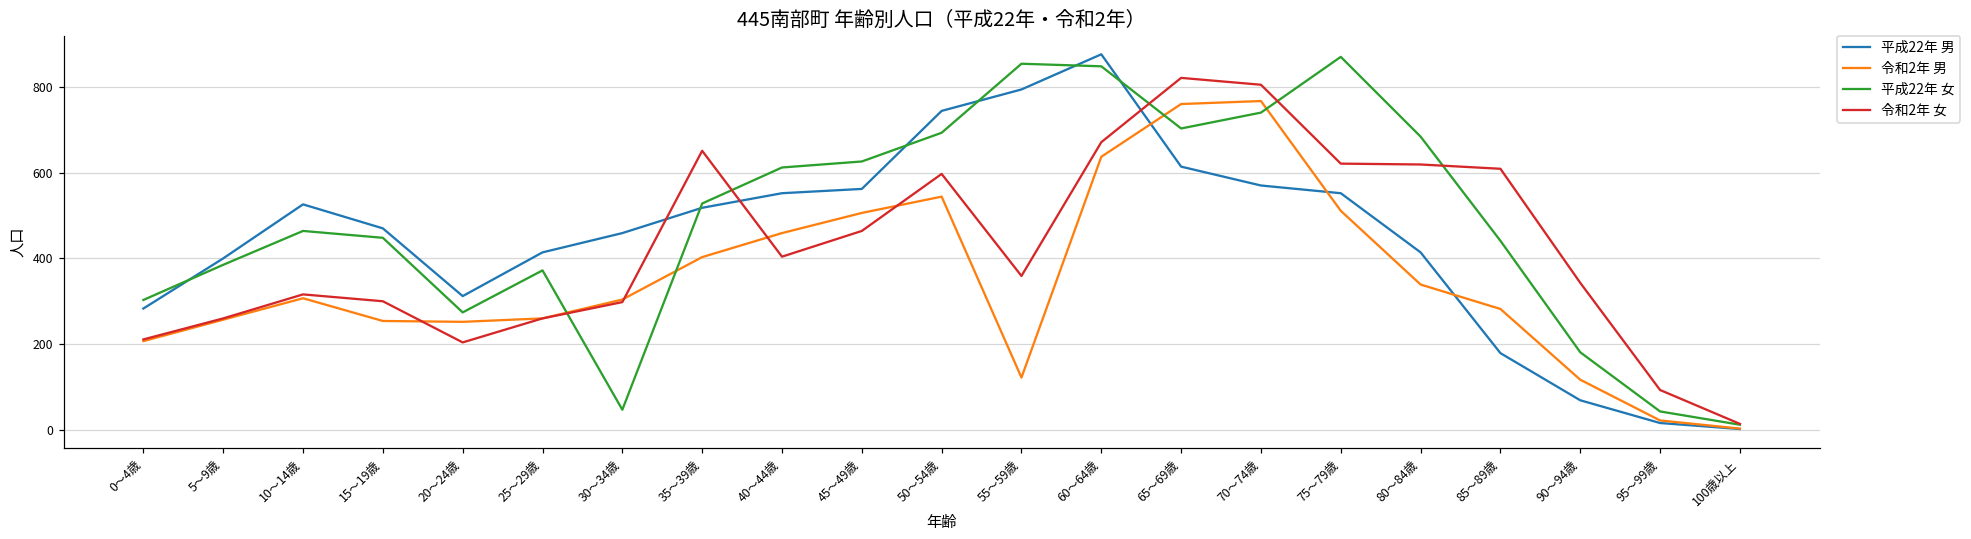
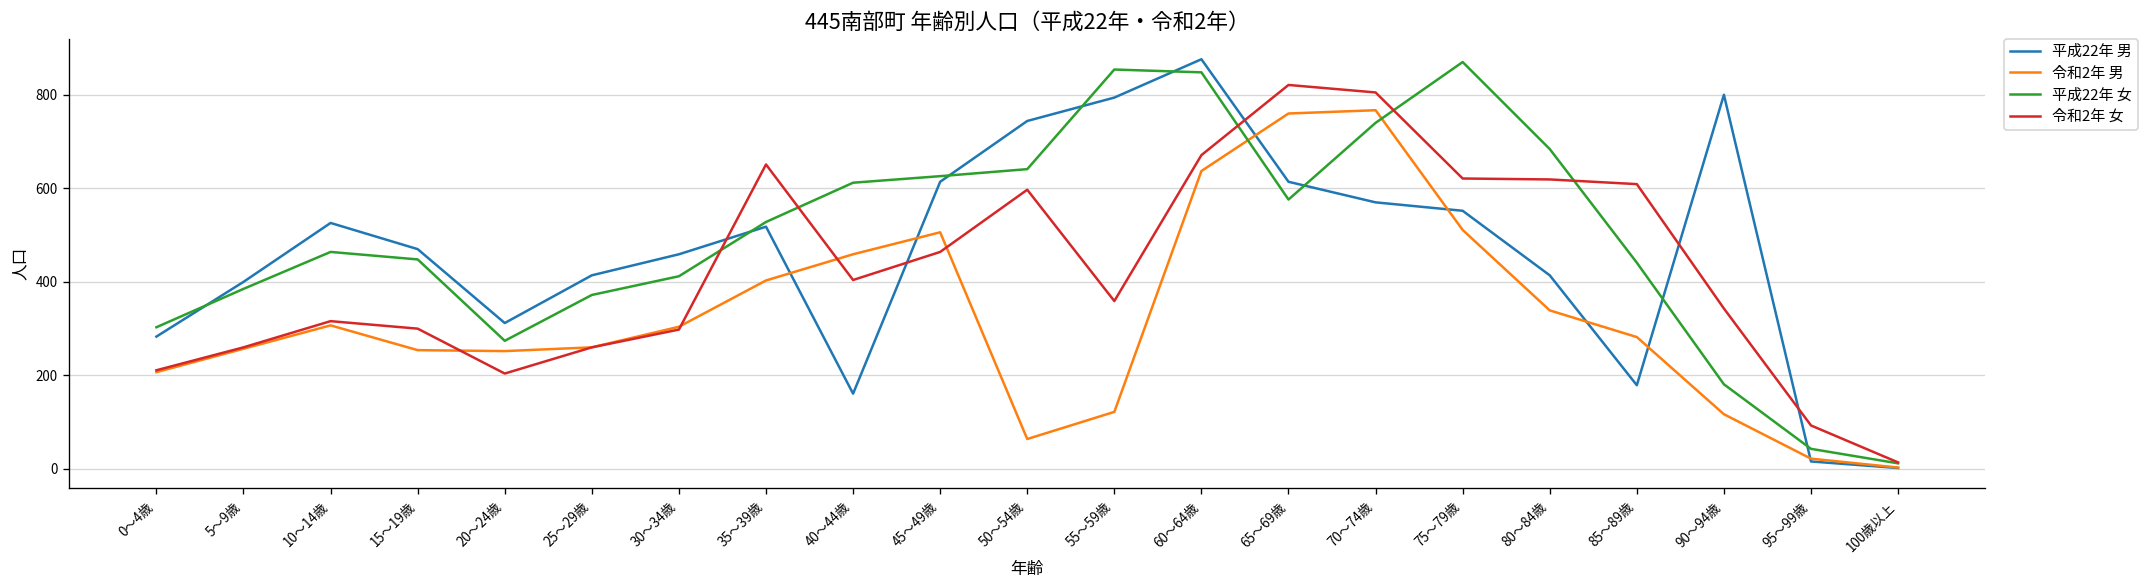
  {
    "平成22年 男": {
      "0～4歳": 280,
      "5～9歳": 400,
      "10～14歳": 530,
      "15～19歳": 470,
      "20～24歳": 310,
      "25～29歳": 410,
      "30～34歳": 460,
      "35～39歳": 520,
-     "40～44歳": 550,
-     "45～49歳": 560,
+     "40～44歳": 160,
+     "45～49歳": 610,
      "50～54歳": 740,
      "55～59歳": 790,
      "60～64歳": 880,
      "65～69歳": 610,
      "70～74歳": 570,
      "75～79歳": 550,
      "80～84歳": 410,
      "85～89歳": 180,
-     "90～94歳": 70
+     "90～94歳": 800
    },
    "令和2年 男": {
      "10～14歳": 310,
      "15～19歳": 250,
      "20～24歳": 250,
      "35～39歳": 400,
      "40～44歳": 460,
      "45～49歳": 510,
-     "50～54歳": 540,
+     "50～54歳": 60,
      "55～59歳": 120,
      "60～64歳": 640,
      "65～69歳": 760,
      "70～74歳": 770,
      "75～79歳": 510,
      "80～84歳": 340,
      "85～89歳": 280,
      "90～94歳": 120
    },
    "平成22年 女": {
      "0～4歳": 300,
      "5～9歳": 390,
      "10～14歳": 460,
      "15～19歳": 450,
      "20～24歳": 270,
      "25～29歳": 370,
-     "30～34歳": 50,
+     "30～34歳": 410,
      "35～39歳": 530,
      "40～44歳": 610,
      "45～49歳": 630,
-     "50～54歳": 690,
+     "50～54歳": 640,
      "55～59歳": 850,
      "60～64歳": 850,
-     "65～69歳": 700,
+     "65～69歳": 580,
      "70～74歳": 740,
      "75～79歳": 870,
      "80～84歳": 680,
      "85～89歳": 440,
      "90～94歳": 180,
      "95～99歳": 40
    },
    "令和2年 女": {
      "10～14歳": 320,
      "15～19歳": 300,
      "20～24歳": 200,
      "35～39歳": 650,
      "40～44歳": 400,
      "45～49歳": 460,
      "50～54歳": 600,
      "55～59歳": 360,
      "60～64歳": 670,
      "65～69歳": 820,
      "70～74歳": 810,
      "75～79歳": 620,
      "80～84歳": 620,
      "85～89歳": 610,
      "90～94歳": 340,
      "95～99歳": 90
    }
  }
